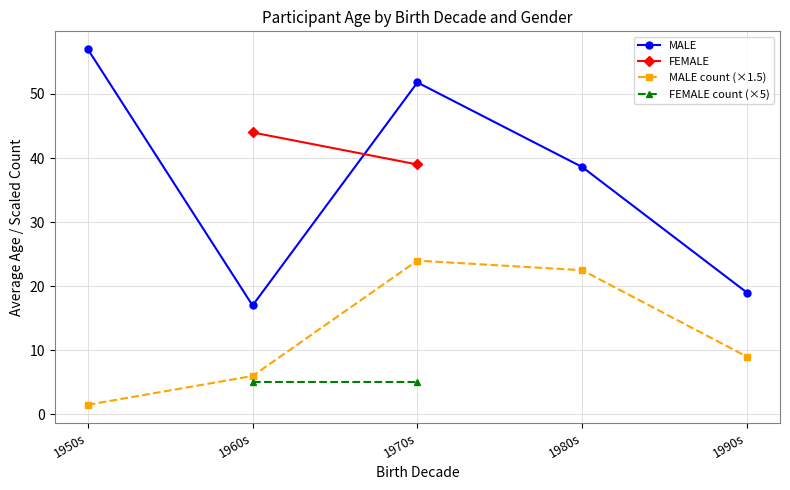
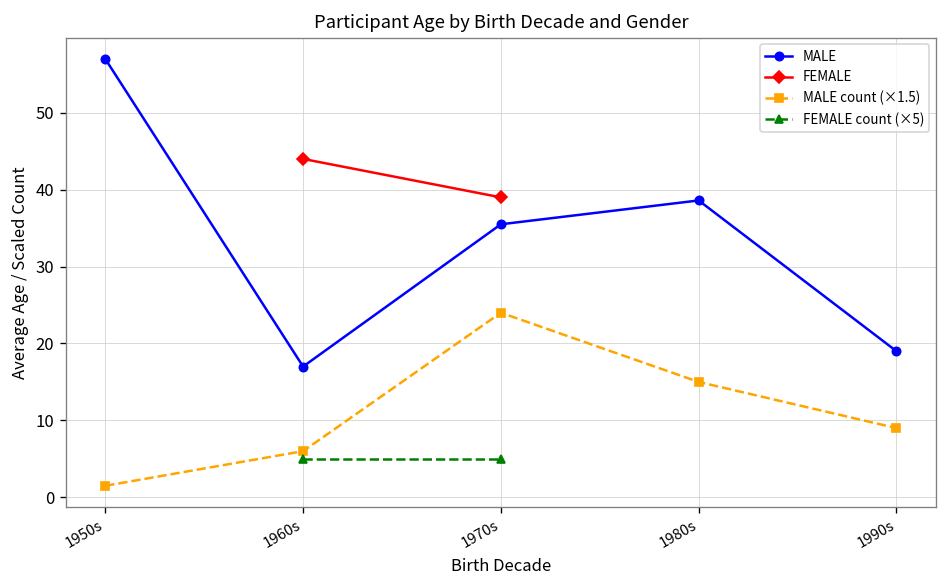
  {
    "MALE": {
      "1950s": 57,
      "1960s": 17,
-     "1970s": 52,
+     "1970s": 36,
      "1980s": 39,
      "1990s": 19
    },
    "FEMALE": {
      "1960s": 44,
      "1970s": 39
    },
    "MALE count (×1.5)": {
      "1950s": 2,
      "1960s": 6,
      "1970s": 24,
-     "1980s": 23,
+     "1980s": 15,
      "1990s": 9
    },
    "FEMALE count (×5)": {
      "1960s": 5,
      "1970s": 5
    }
  }
